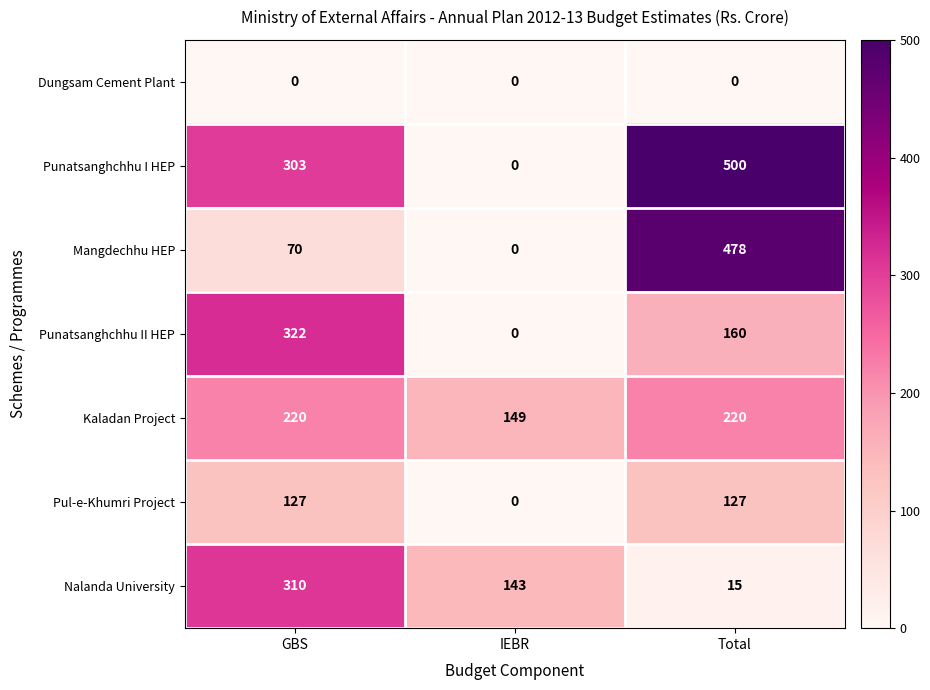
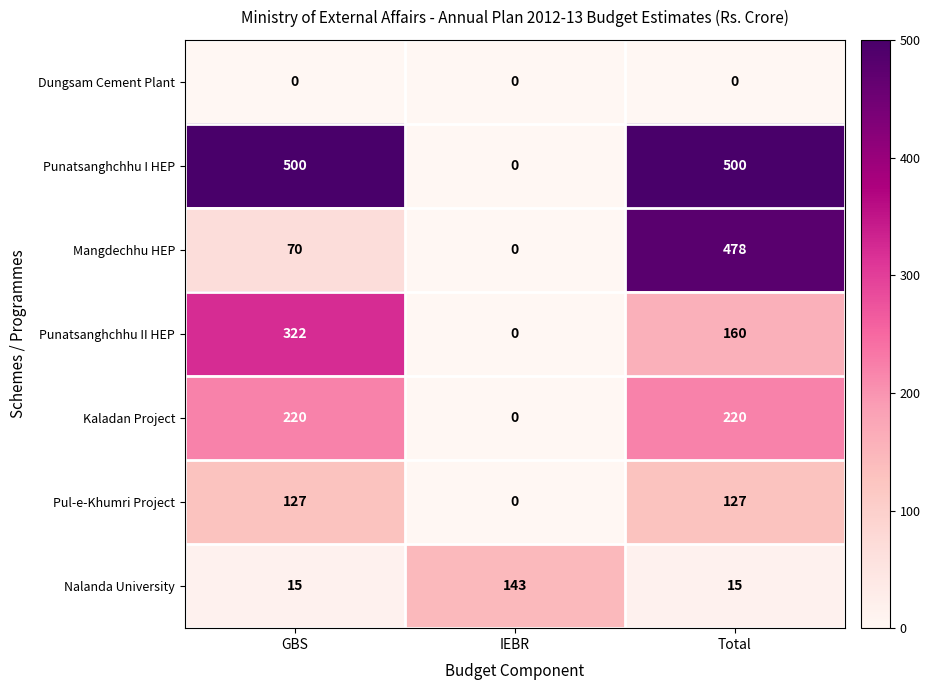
  {
    "Dungsam Cement Plant": {
      "GBS": 0,
      "IEBR": 0,
      "Total": 0
    },
    "Punatsanghchhu I HEP": {
-     "GBS": 303,
+     "GBS": 500,
      "IEBR": 0,
      "Total": 500
    },
    "Mangdechhu HEP": {
      "GBS": 70,
      "IEBR": 0,
      "Total": 478
    },
    "Punatsanghchhu II HEP": {
      "GBS": 322,
      "IEBR": 0,
      "Total": 160
    },
    "Kaladan Project": {
      "GBS": 220,
-     "IEBR": 149,
+     "IEBR": 0,
      "Total": 220
    },
    "Pul-e-Khumri Project": {
      "GBS": 127,
      "IEBR": 0,
      "Total": 127
    },
    "Nalanda University": {
-     "GBS": 310,
+     "GBS": 15,
      "IEBR": 143,
      "Total": 15
    }
  }
